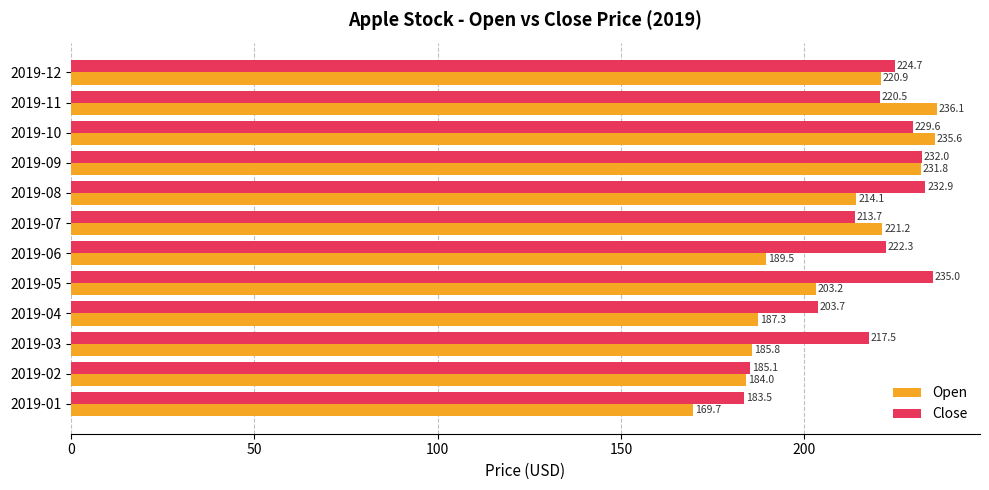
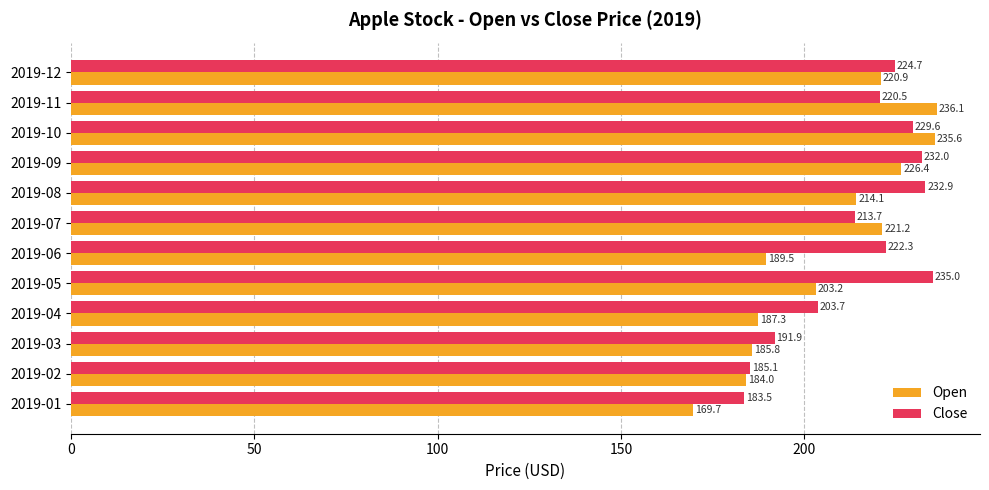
  {
    "Open": {
      "2019-12": 220.9,
      "2019-11": 236.1,
      "2019-10": 235.6,
-     "2019-09": 231.8,
+     "2019-09": 226.4,
      "2019-08": 214.1,
      "2019-07": 221.2,
      "2019-06": 189.5,
      "2019-05": 203.2,
      "2019-04": 187.3,
      "2019-03": 185.8,
      "2019-02": 184.0,
      "2019-01": 169.7
    },
    "Close": {
      "2019-12": 224.7,
      "2019-11": 220.5,
      "2019-10": 229.6,
      "2019-09": 232.0,
      "2019-08": 232.9,
      "2019-07": 213.7,
      "2019-06": 222.3,
      "2019-05": 235.0,
      "2019-04": 203.7,
-     "2019-03": 217.5,
+     "2019-03": 191.9,
      "2019-02": 185.1,
      "2019-01": 183.5
    }
  }
